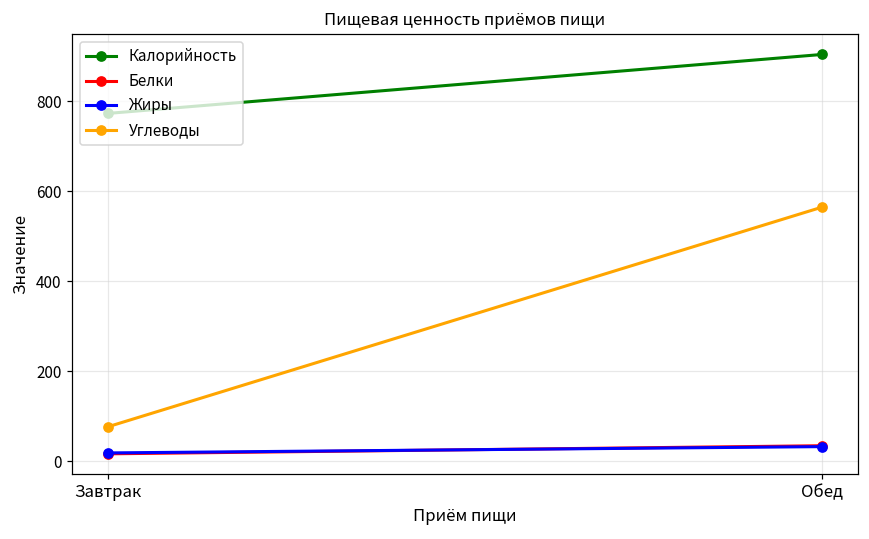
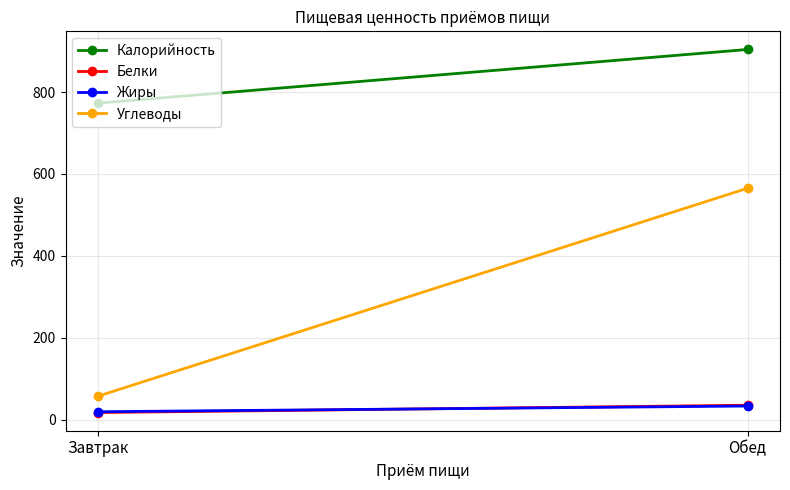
  {
    "Калорийность": {
      "Обед": 900
    },
    "Углеводы": {
-     "Завтрак": 80,
+     "Завтрак": 60,
      "Обед": 570
    }
  }
